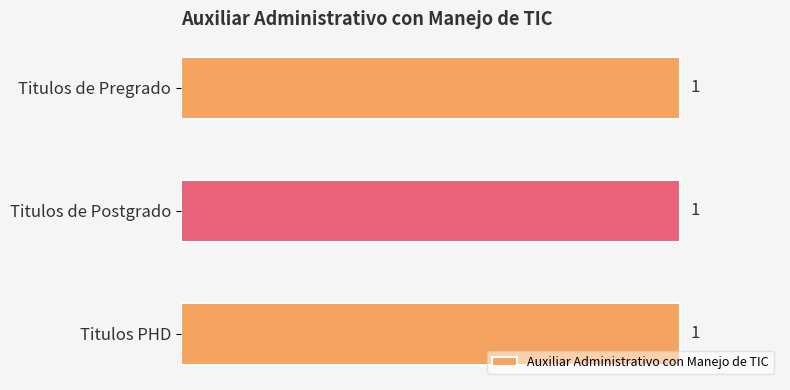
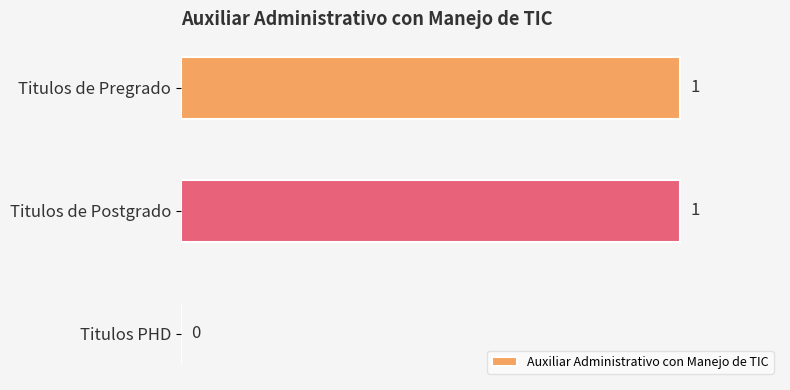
  {
    "Titulos de Pregrado": 1,
    "Titulos de Postgrado": 1,
-   "Titulos PHD": 1
+   "Titulos PHD": 0
  }
